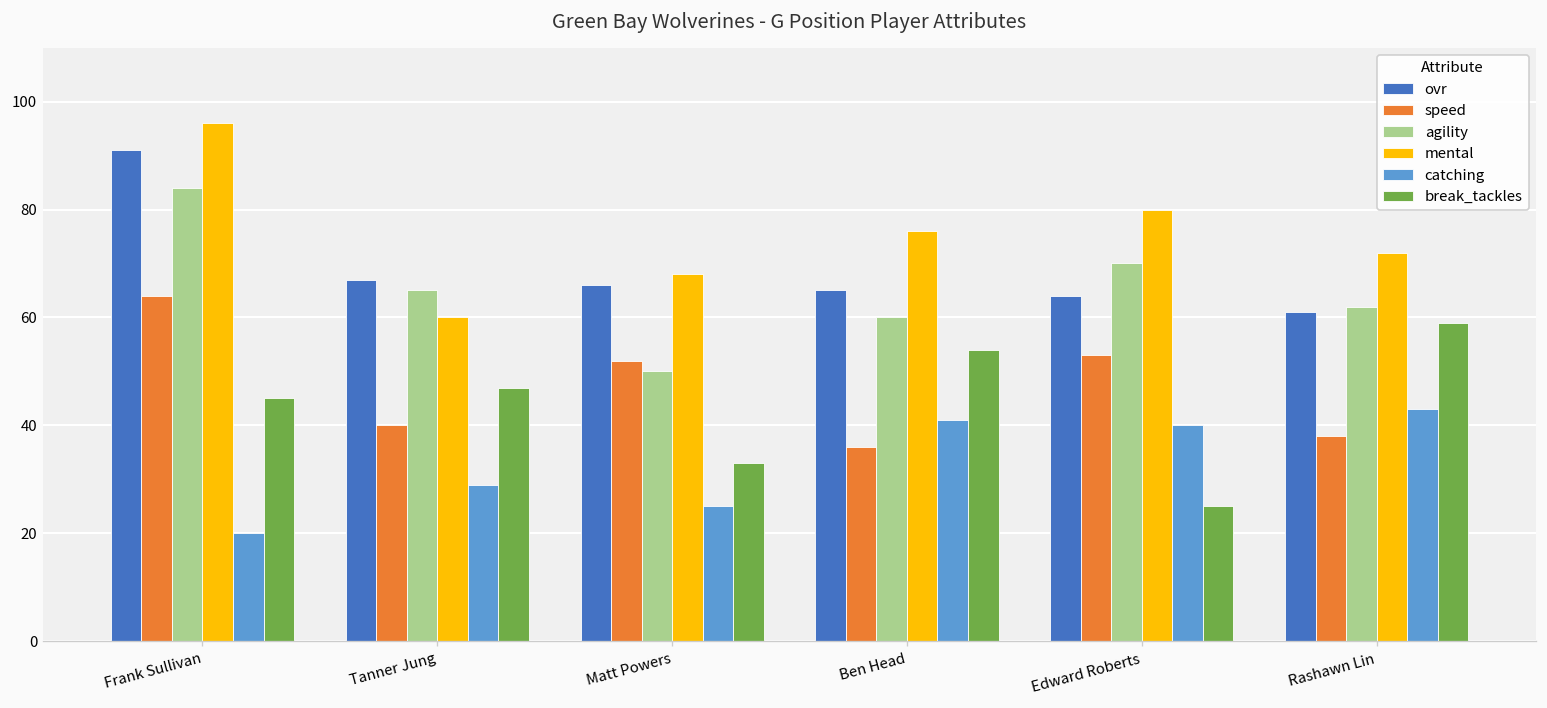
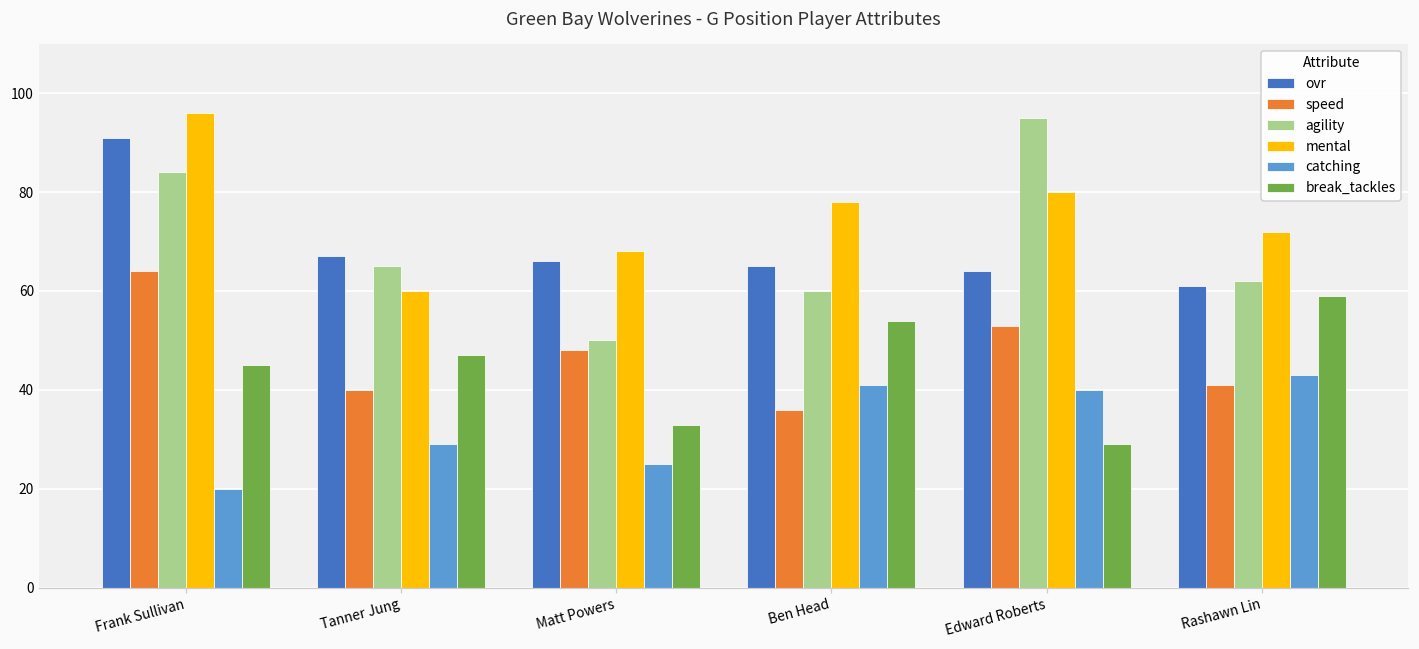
  {
    "speed": {
      "Frank Sullivan": 64,
      "Tanner Jung": 40,
-     "Matt Powers": 52,
+     "Matt Powers": 48,
      "Ben Head": 36,
      "Edward Roberts": 53,
-     "Rashawn Lin": 38
+     "Rashawn Lin": 41
    },
    "agility": {
      "Frank Sullivan": 84,
      "Tanner Jung": 65,
      "Matt Powers": 50,
      "Ben Head": 60,
-     "Edward Roberts": 70,
+     "Edward Roberts": 95,
      "Rashawn Lin": 62
    },
    "mental": {
      "Frank Sullivan": 96,
      "Tanner Jung": 60,
      "Matt Powers": 68,
-     "Ben Head": 76,
+     "Ben Head": 78,
      "Edward Roberts": 80,
      "Rashawn Lin": 72
    },
    "break_tackles": {
      "Frank Sullivan": 45,
      "Tanner Jung": 47,
      "Matt Powers": 33,
      "Ben Head": 54,
-     "Edward Roberts": 25,
+     "Edward Roberts": 29,
      "Rashawn Lin": 59
    }
  }
